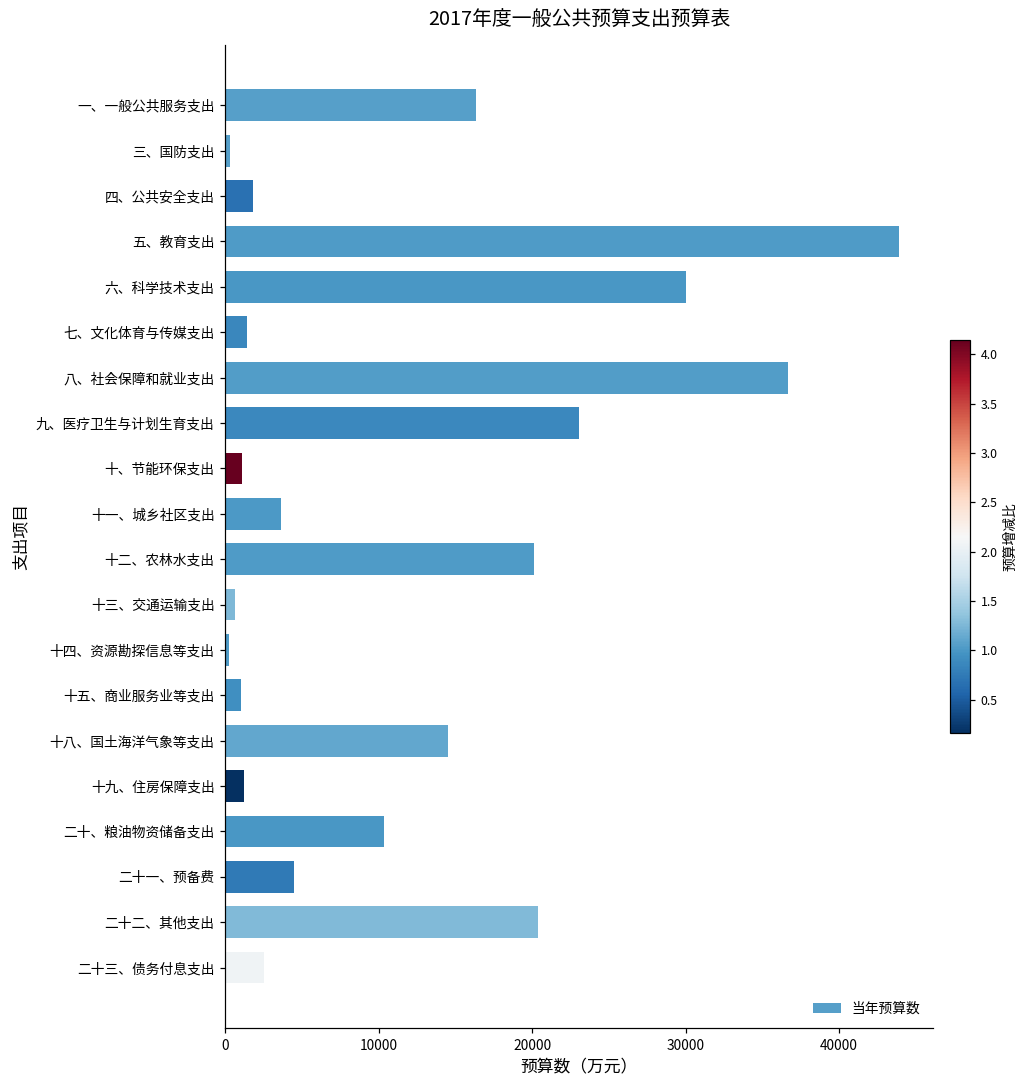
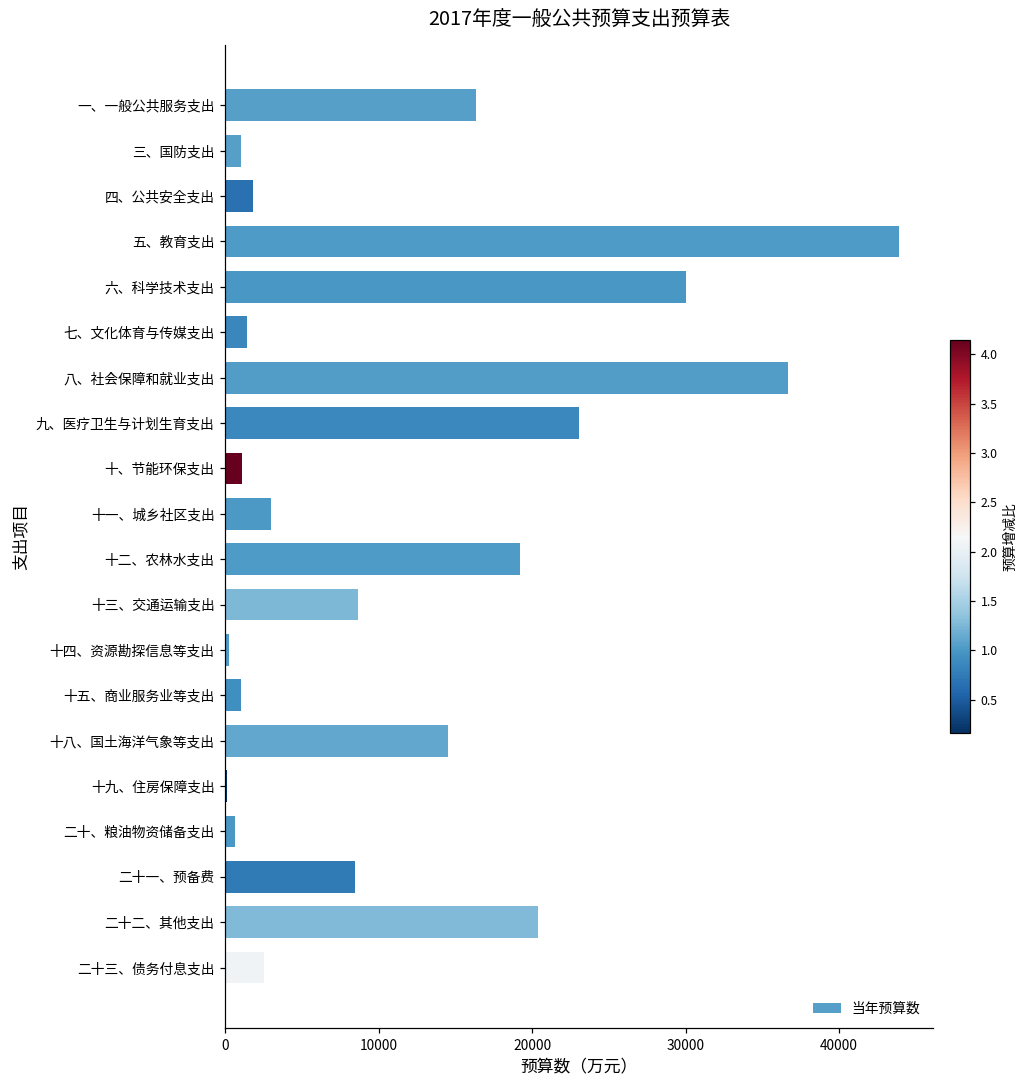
  {
    "一、一般公共服务支出": 16400,
-   "三、国防支出": 300,
+   "三、国防支出": 1000,
    "四、公共安全支出": 1800,
    "五、教育支出": 43900,
    "六、科学技术支出": 30000,
    "七、文化体育与传媒支出": 1400,
    "八、社会保障和就业支出": 36700,
    "九、医疗卫生与计划生育支出": 23100,
    "十、节能环保支出": 1100,
-   "十一、城乡社区支出": 3700,
-   "十二、农林水支出": 20100,
-   "十三、交通运输支出": 600,
+   "十一、城乡社区支出": 3000,
+   "十二、农林水支出": 19200,
+   "十三、交通运输支出": 8600,
    "十四、资源勘探信息等支出": 300,
    "十五、商业服务业等支出": 1000,
    "十八、国土海洋气象等支出": 14500,
-   "十九、住房保障支出": 1200,
-   "二十、粮油物资储备支出": 10400,
-   "二十一、预备费": 4500,
+   "十九、住房保障支出": 100,
+   "二十、粮油物资储备支出": 600,
+   "二十一、预备费": 8500,
    "二十二、其他支出": 20400,
    "二十三、债务付息支出": 2500
  }
